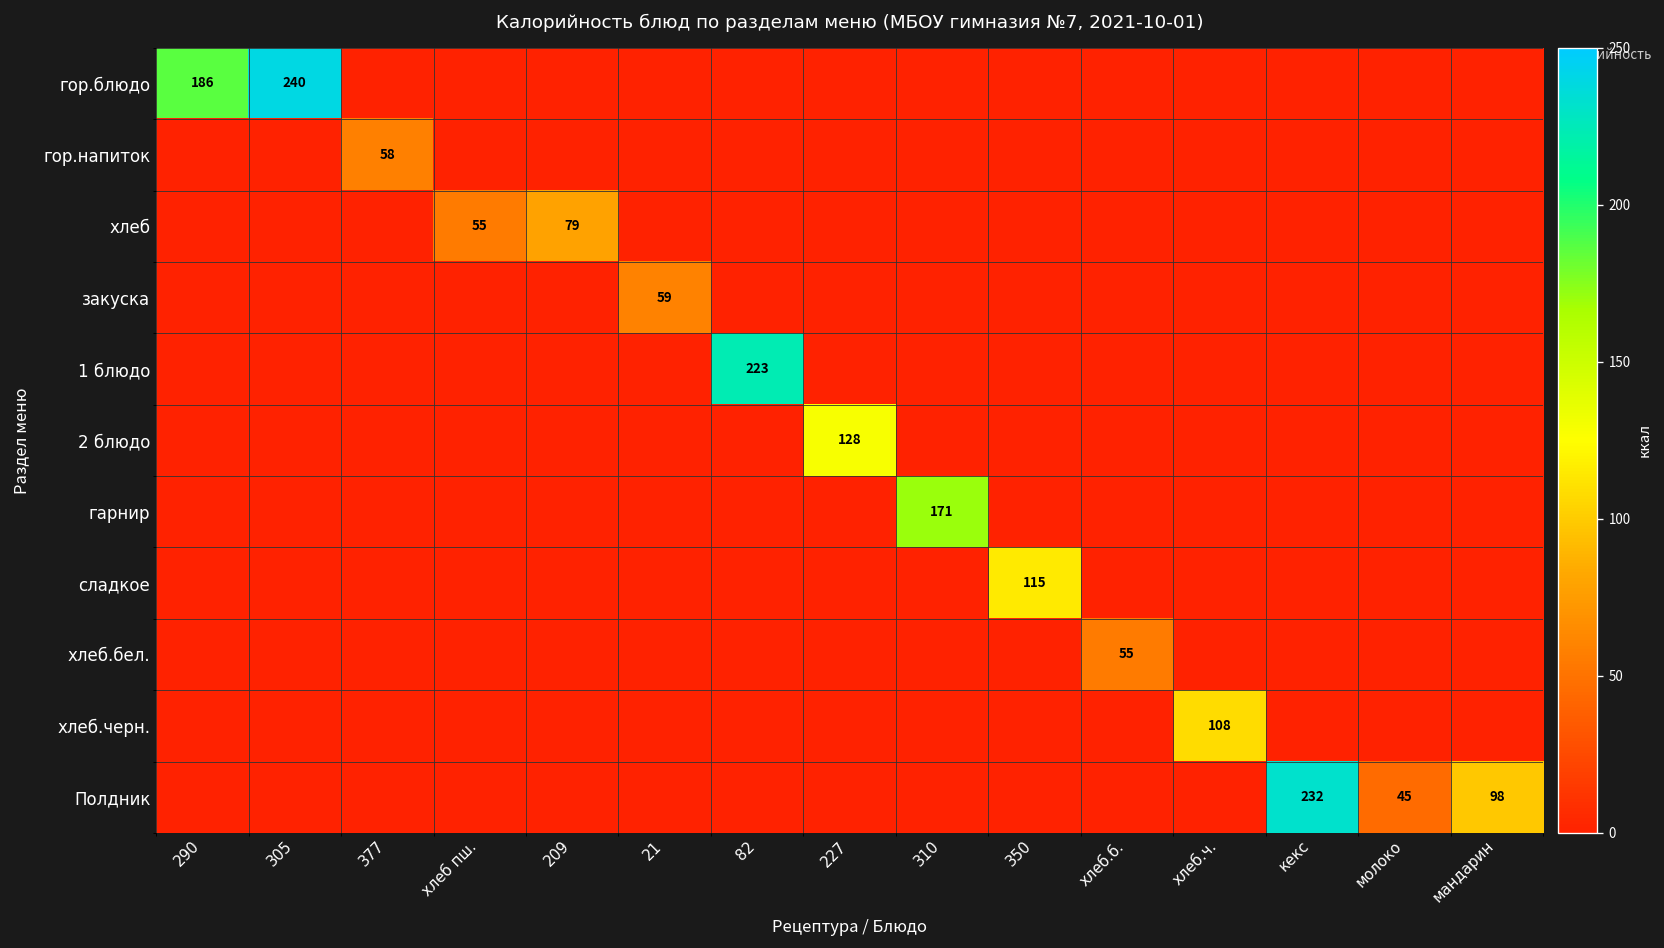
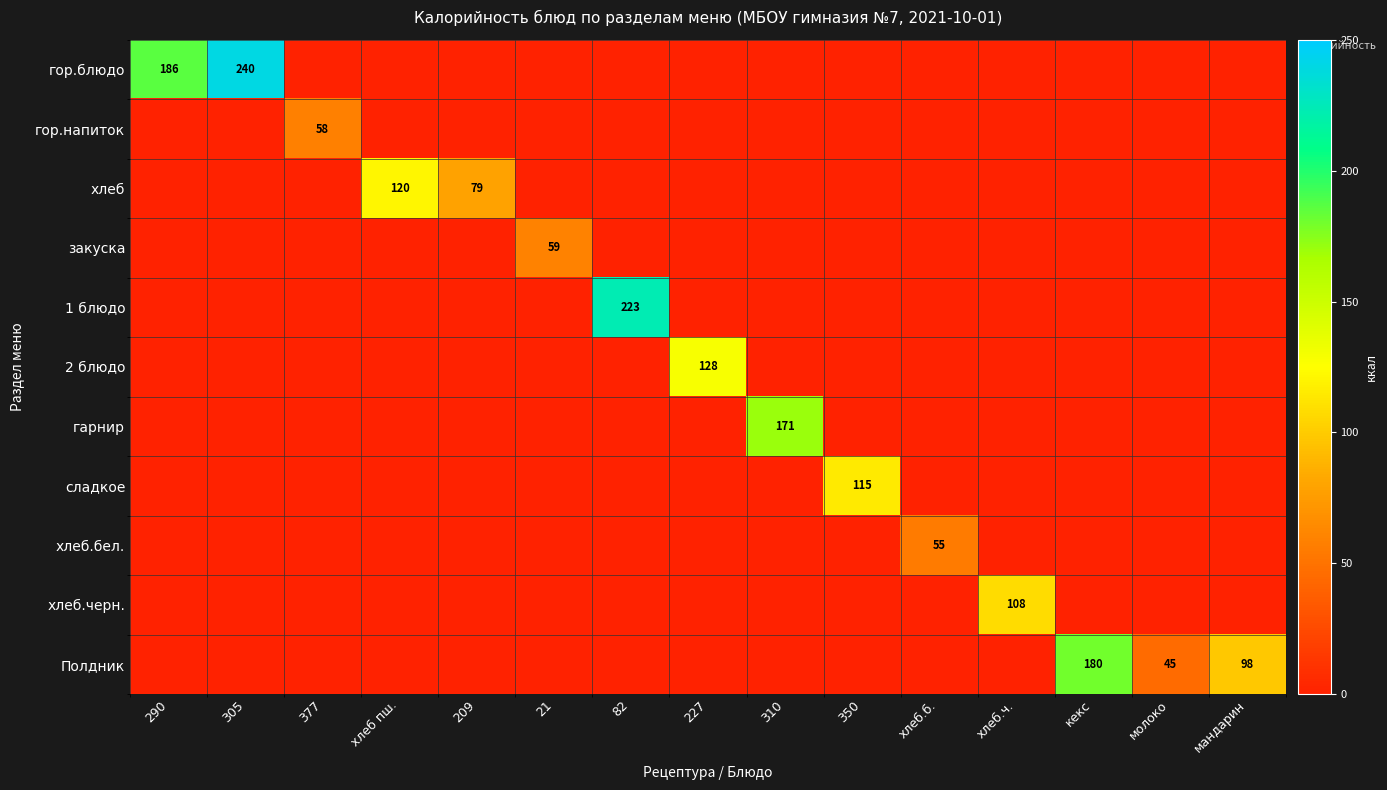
  {
    "гор.блюдо": {
      "290": 186,
      "305": 240
    },
    "гор.напиток": {
      "377": 58
    },
    "хлеб": {
-     "хлеб пш.": 55,
+     "хлеб пш.": 120,
      "209": 79
    },
    "закуска": {
      "21": 59
    },
    "1 блюдо": {
      "82": 223
    },
    "2 блюдо": {
      "227": 128
    },
    "гарнир": {
      "310": 171
    },
    "сладкое": {
      "350": 115
    },
    "хлеб.бел.": {
      "хлеб.б.": 55
    },
    "хлеб.черн.": {
      "хлеб.ч.": 108
    },
    "Полдник": {
-     "кекс": 232,
+     "кекс": 180,
      "молоко": 45,
      "мандарин": 98
    }
  }
